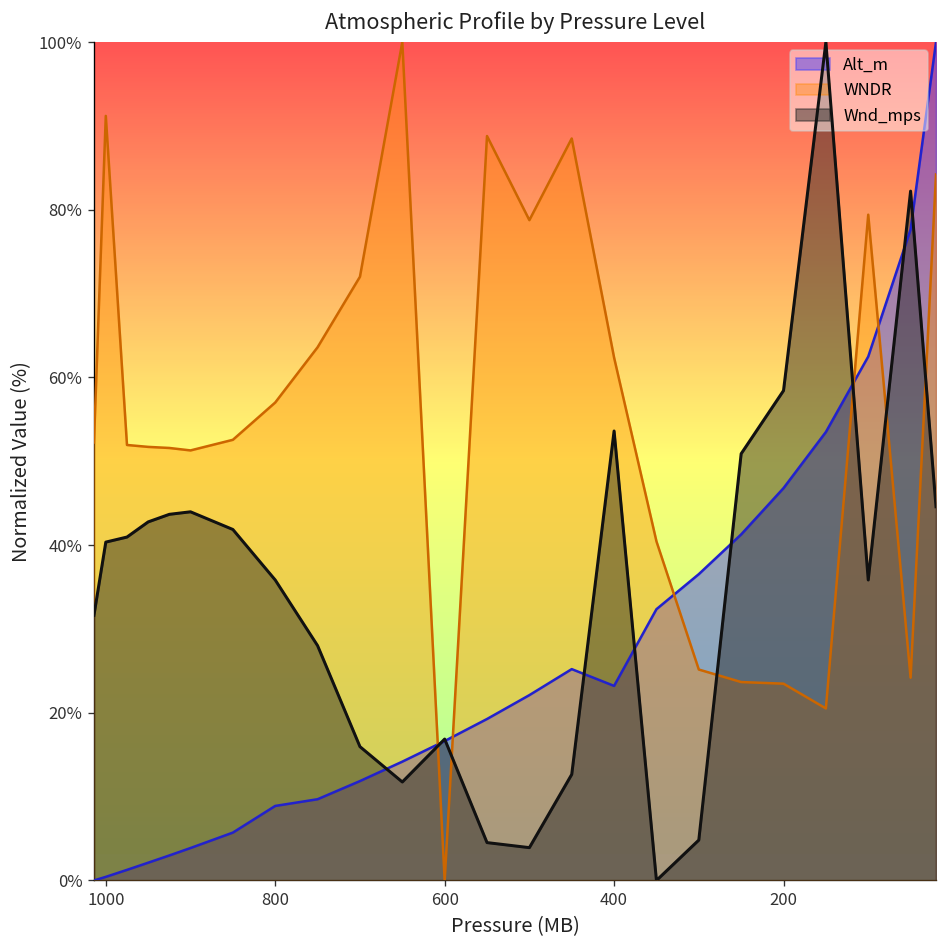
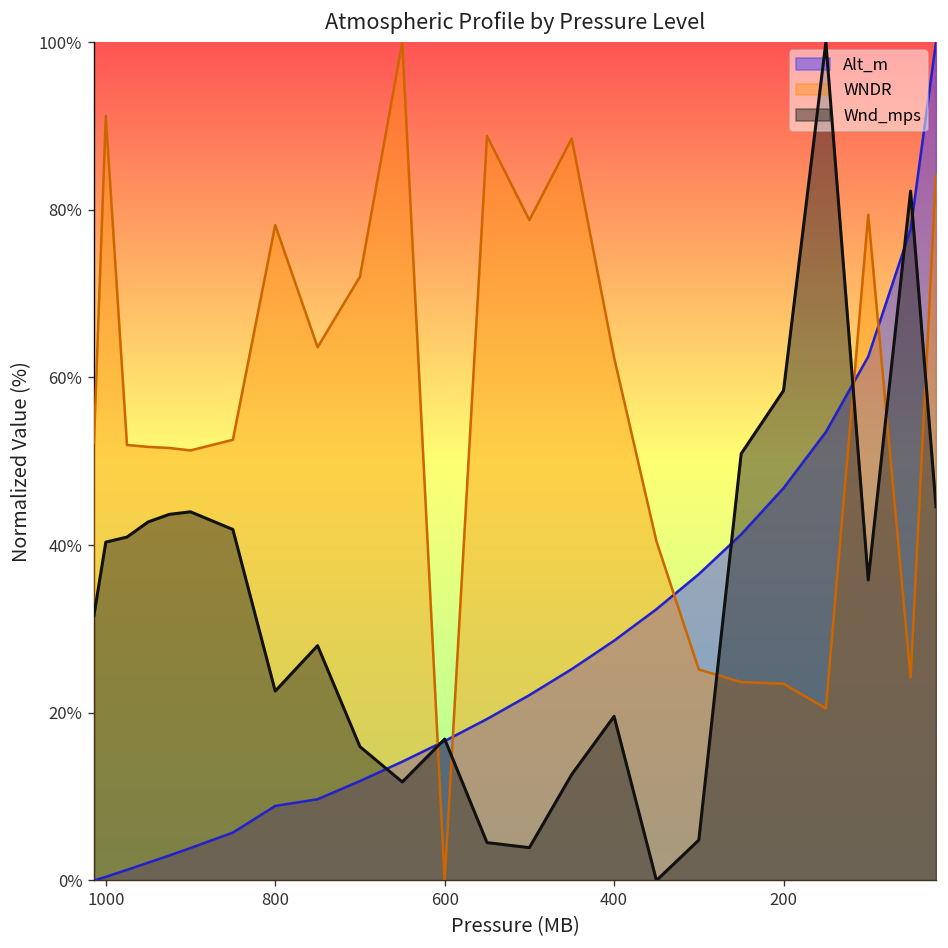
  {
    "Alt_m": {
      "800": "9%",
-     "400": "23%",
+     "400": "29%",
      "200": "47%"
    },
    "WNDR": {
      "1000": "91%",
-     "800": "57%",
+     "800": "78%",
      "400": "62%",
      "200": "23%"
    },
    "Wnd_mps": {
      "1000": "40%",
-     "800": "36%",
-     "400": "54%",
+     "800": "23%",
+     "400": "20%",
      "200": "58%"
    }
  }
